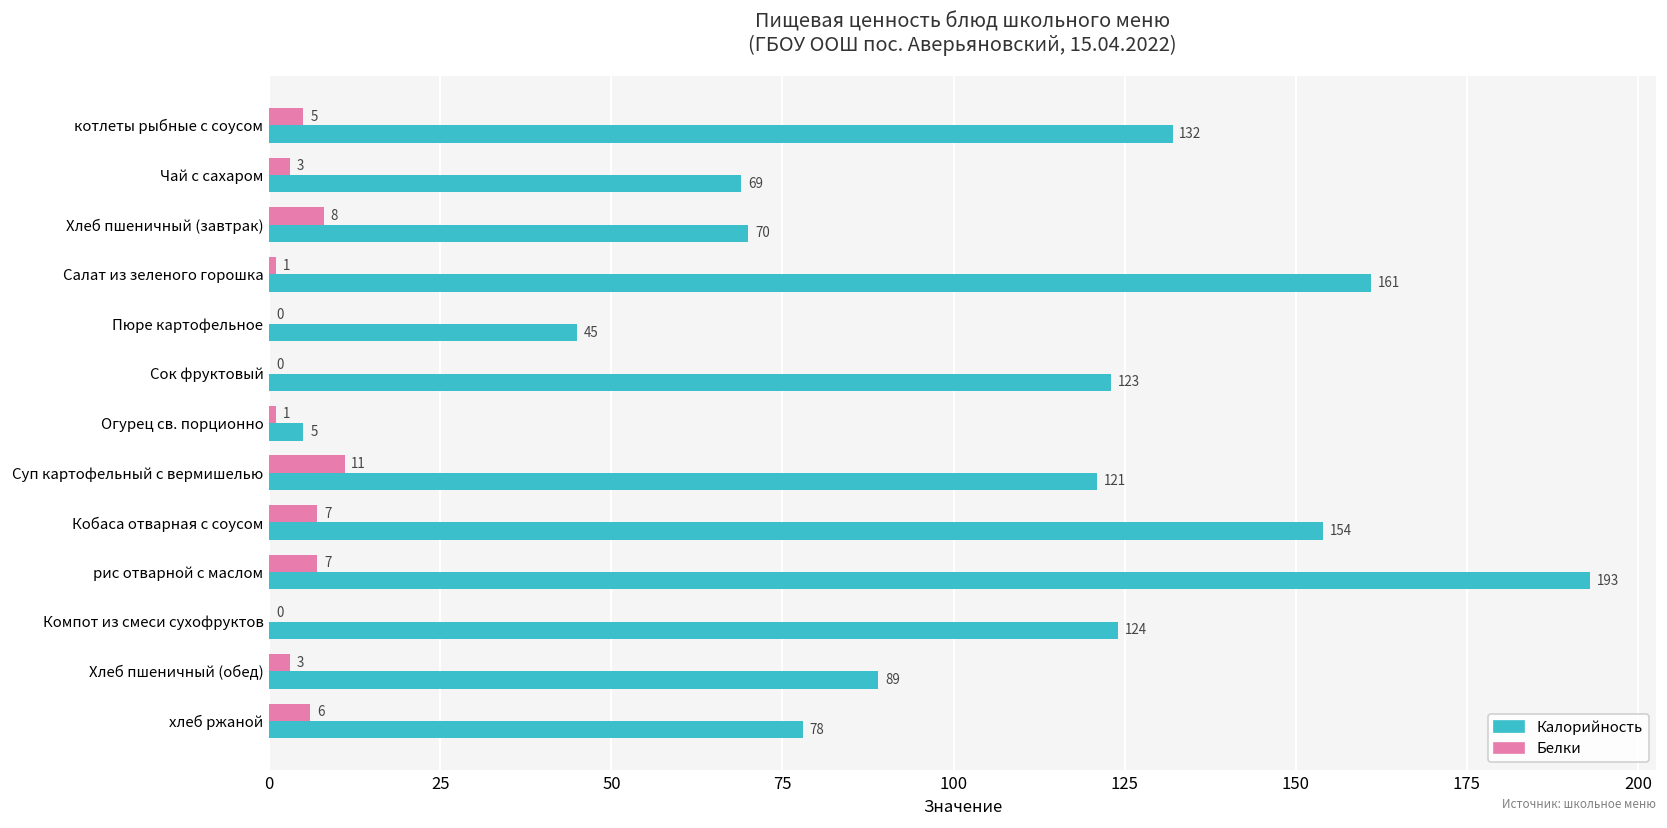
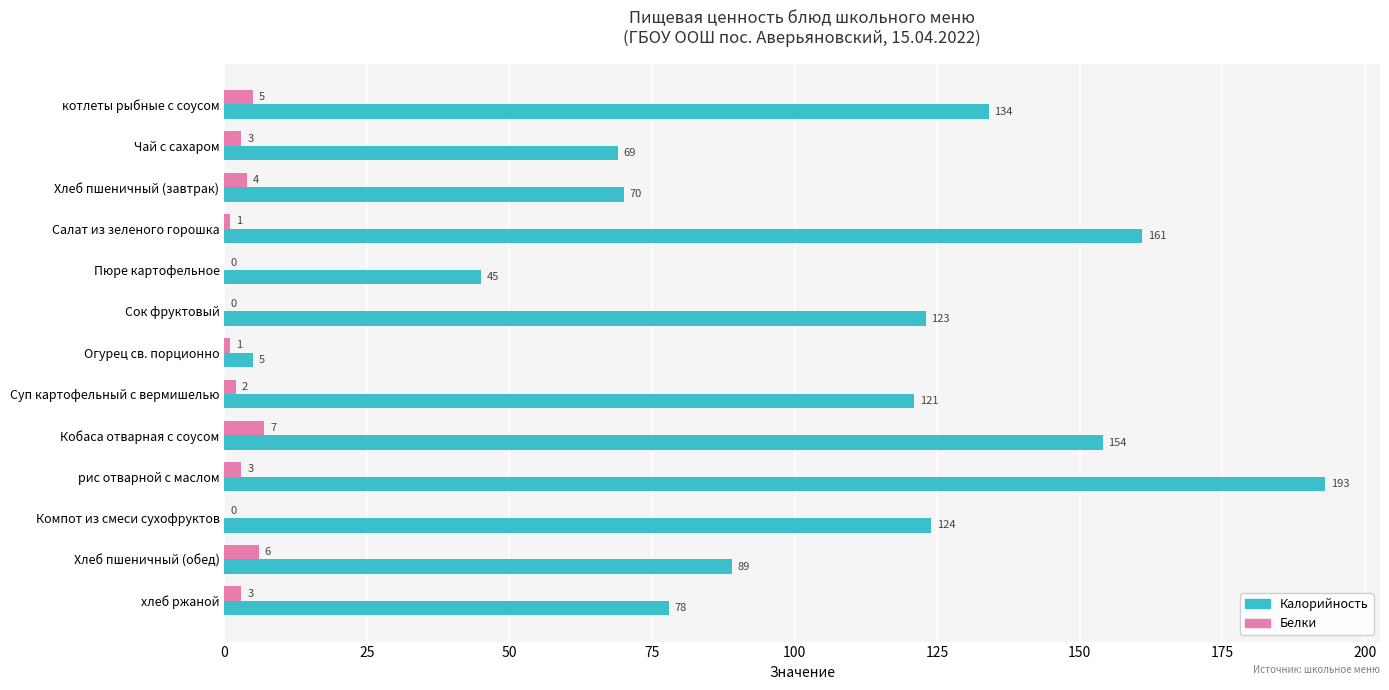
  {
    "Калорийность": {
-     "котлеты рыбные с соусом": 132,
+     "котлеты рыбные с соусом": 134,
      "Чай с сахаром": 69,
      "Хлеб пшеничный (завтрак)": 70,
      "Салат из зеленого горошка": 161,
      "Пюре картофельное": 45,
      "Сок фруктовый": 123,
      "Огурец св. порционно": 5,
      "Суп картофельный с вермишелью": 121,
      "Кобаса отварная с соусом": 154,
      "рис отварной с маслом": 193,
      "Компот из смеси сухофруктов": 124,
      "Хлеб пшеничный (обед)": 89,
      "хлеб ржаной": 78
    },
    "Белки": {
      "котлеты рыбные с соусом": 5,
      "Чай с сахаром": 3,
-     "Хлеб пшеничный (завтрак)": 8,
+     "Хлеб пшеничный (завтрак)": 4,
      "Салат из зеленого горошка": 1,
      "Пюре картофельное": 0,
      "Сок фруктовый": 0,
      "Огурец св. порционно": 1,
-     "Суп картофельный с вермишелью": 11,
+     "Суп картофельный с вермишелью": 2,
      "Кобаса отварная с соусом": 7,
-     "рис отварной с маслом": 7,
+     "рис отварной с маслом": 3,
      "Компот из смеси сухофруктов": 0,
-     "Хлеб пшеничный (обед)": 3,
-     "хлеб ржаной": 6
+     "Хлеб пшеничный (обед)": 6,
+     "хлеб ржаной": 3
    }
  }
